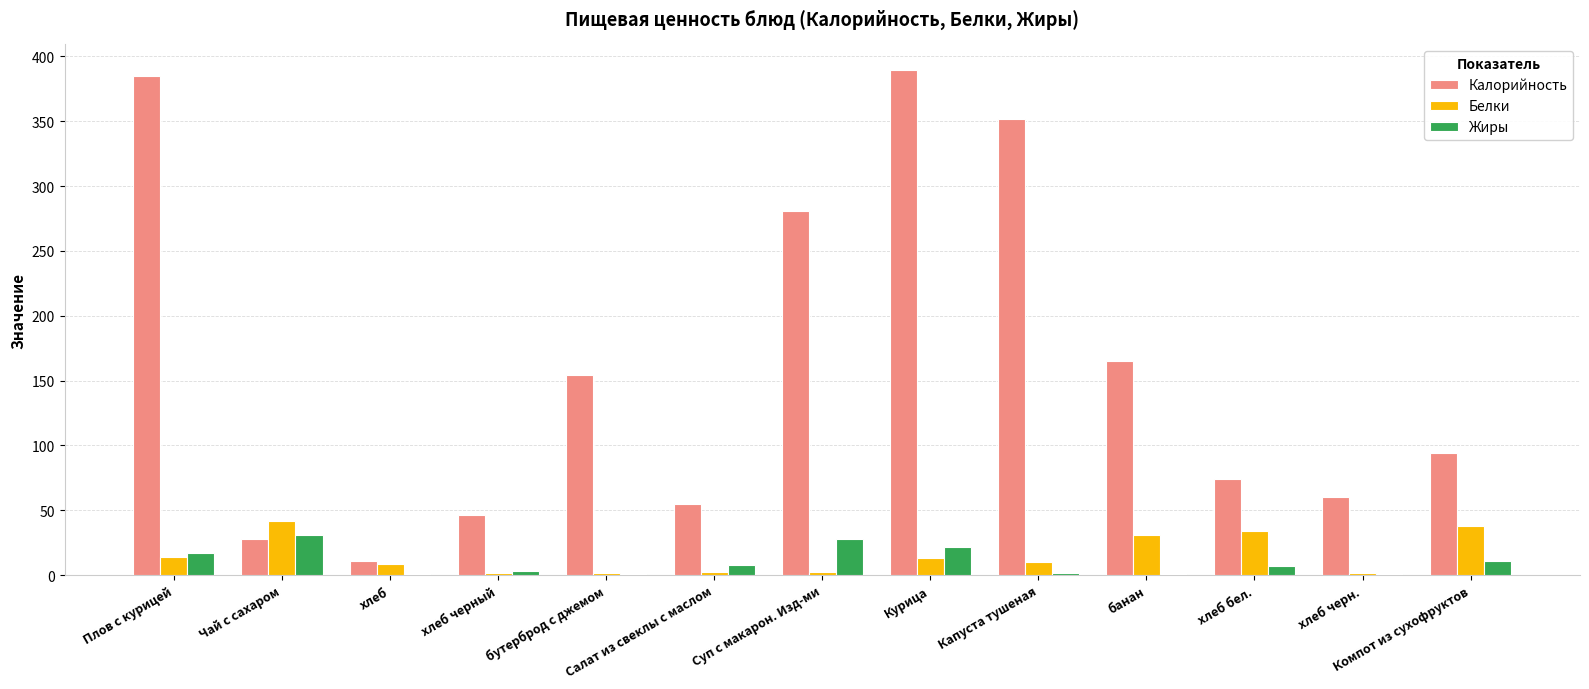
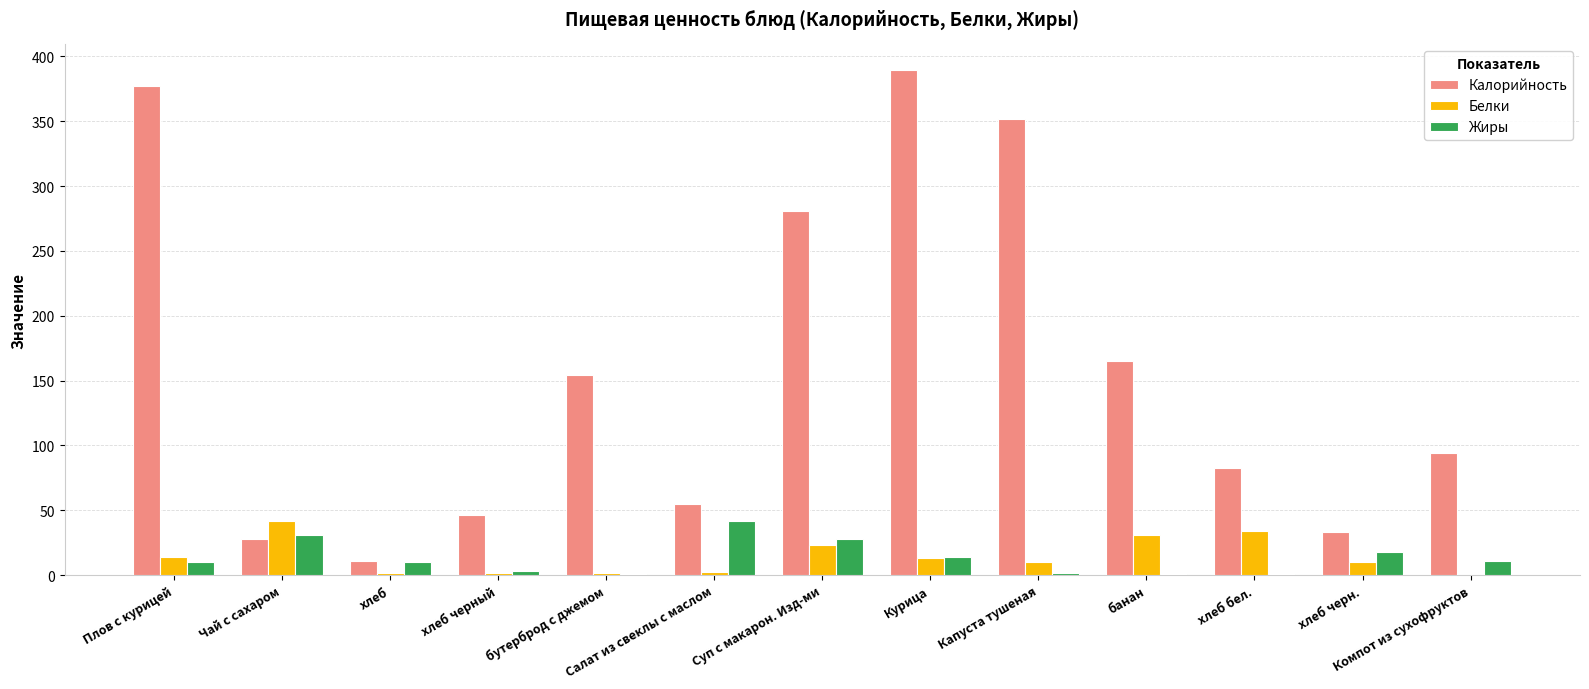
  {
    "Калорийность": {
-     "Плов с курицей": 385,
+     "Плов с курицей": 377,
      "Чай с сахаром": 28,
      "хлеб": 11,
      "хлеб черный": 46,
      "бутерброд с джемом": 155,
      "Салат из свеклы с маслом": 55,
      "Суп с макарон. Изд-ми": 281,
      "Курица": 390,
      "Капуста тушеная": 352,
      "банан": 165,
-     "хлеб бел.": 74,
-     "хлеб черн.": 60,
+     "хлеб бел.": 82,
+     "хлеб черн.": 33,
      "Компот из сухофруктов": 94
    },
    "Белки": {
      "Плов с курицей": 14,
      "Чай с сахаром": 42,
-     "хлеб": 8,
+     "хлеб": 2,
      "Салат из свеклы с маслом": 2,
-     "Суп с макарон. Изд-ми": 3,
+     "Суп с макарон. Изд-ми": 23,
      "Курица": 13,
      "Капуста тушеная": 10,
      "банан": 31,
      "хлеб бел.": 34,
-     "хлеб черн.": 2,
-     "Компот из сухофруктов": 38
+     "хлеб черн.": 10,
+     "Компот из сухофруктов": 0
    },
    "Жиры": {
-     "Плов с курицей": 17,
+     "Плов с курицей": 10,
      "Чай с сахаром": 31,
-     "хлеб": 0,
+     "хлеб": 10,
      "хлеб черный": 3,
-     "Салат из свеклы с маслом": 8,
+     "Салат из свеклы с маслом": 42,
      "Суп с макарон. Изд-ми": 28,
-     "Курица": 22,
-     "хлеб бел.": 7,
-     "хлеб черн.": 0,
+     "Курица": 14,
+     "хлеб бел.": 1,
+     "хлеб черн.": 18,
      "Компот из сухофруктов": 11
    }
  }
